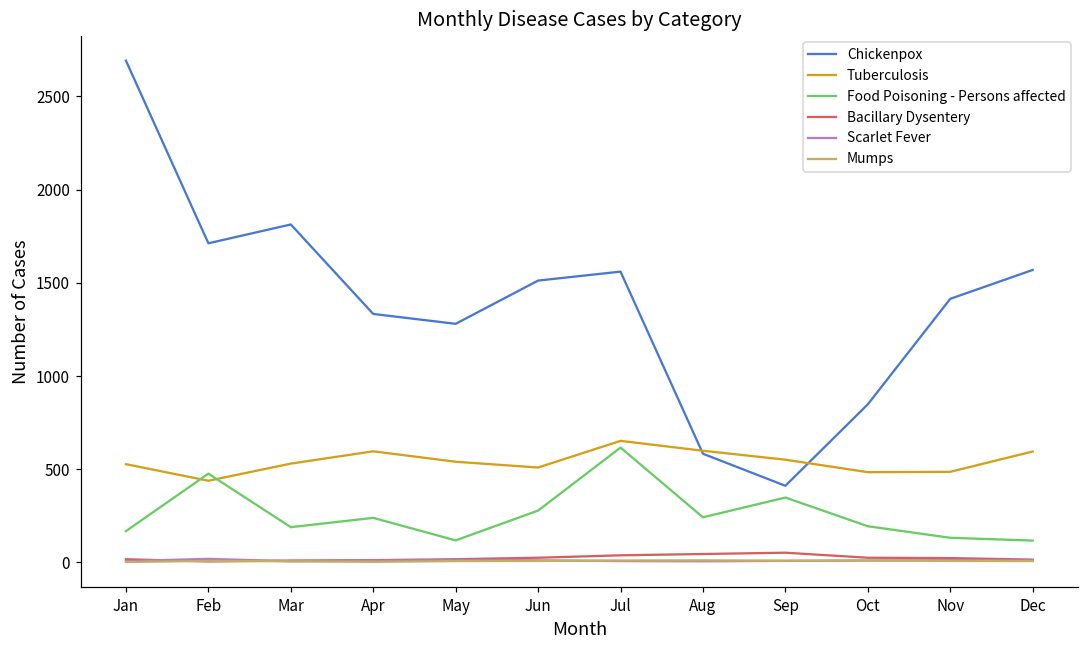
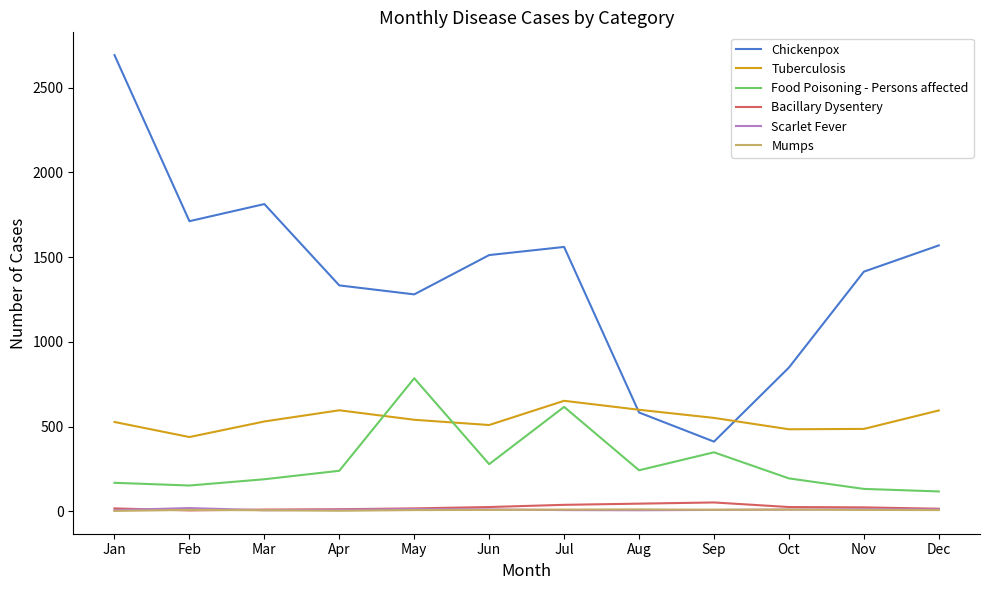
  {
    "Chickenpox": {
      "Jan": 2690,
      "Feb": 1710,
      "Mar": 1810,
      "Apr": 1330,
      "May": 1280,
      "Jun": 1510,
      "Jul": 1560,
      "Aug": 580,
      "Sep": 410,
      "Oct": 850,
      "Nov": 1410,
      "Dec": 1570
    },
    "Tuberculosis": {
      "Jan": 530,
      "Feb": 440,
      "Mar": 530,
      "Apr": 600,
      "May": 540,
      "Jun": 510,
      "Jul": 650,
      "Aug": 600,
      "Sep": 550,
      "Oct": 480,
      "Nov": 490,
      "Dec": 600
    },
    "Food Poisoning - Persons affected": {
      "Jan": 170,
-     "Feb": 480,
+     "Feb": 150,
      "Mar": 190,
      "Apr": 240,
-     "May": 120,
+     "May": 790,
      "Jun": 280,
      "Jul": 620,
      "Aug": 240,
      "Sep": 350,
      "Oct": 190,
      "Nov": 130,
      "Dec": 120
    },
    "Bacillary Dysentery": {
      "Jul": 40,
      "Aug": 50,
      "Sep": 50,
      "Oct": 30
    }
  }
